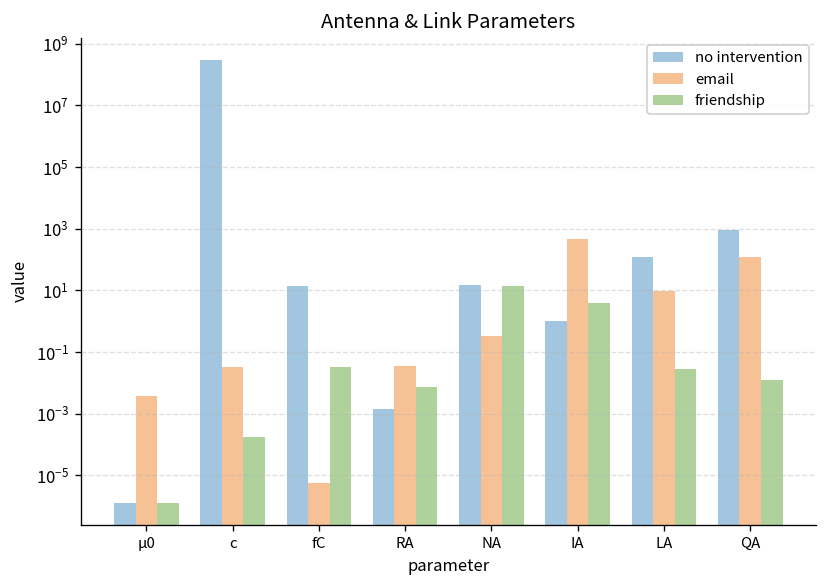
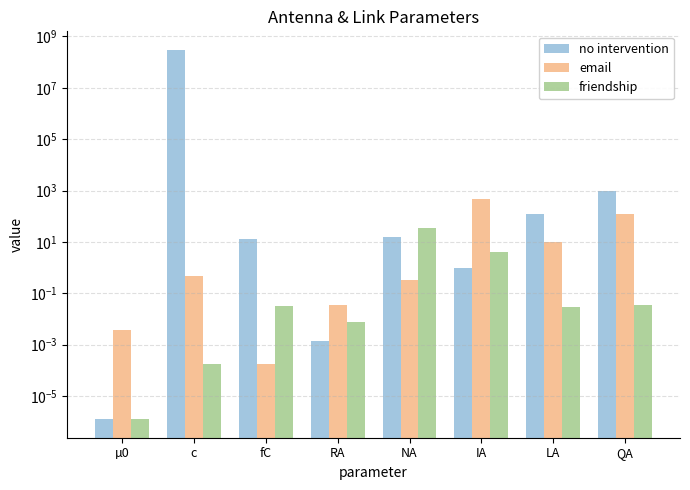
  {
    "no intervention": {
      "µ0": 0.000001,
      "c": 300000000,
      "fC": 10,
      "RA": 0.001,
      "NA": 20,
      "IA": 1.0,
      "LA": 100,
      "QA": 900
    },
    "email": {
      "µ0": 0.004,
-     "c": 0.03,
-     "fC": 0.000006,
+     "c": 0.5,
+     "fC": 0.0002,
      "RA": 0.04,
      "NA": 0.3,
      "IA": 500,
      "LA": 10,
      "QA": 100
    },
    "friendship": {
      "µ0": 0.000001,
      "c": 0.0002,
      "fC": 0.03,
      "RA": 0.008,
-     "NA": 10,
+     "NA": 40,
      "IA": 4,
      "LA": 0.03,
-     "QA": 0.01
+     "QA": 0.04
    }
  }
